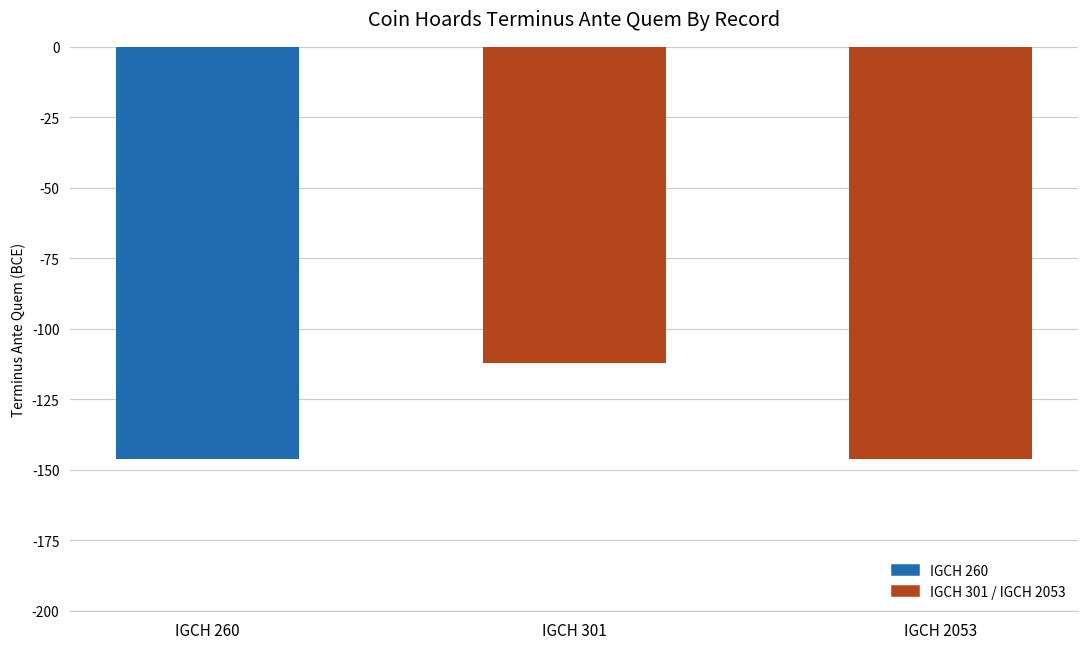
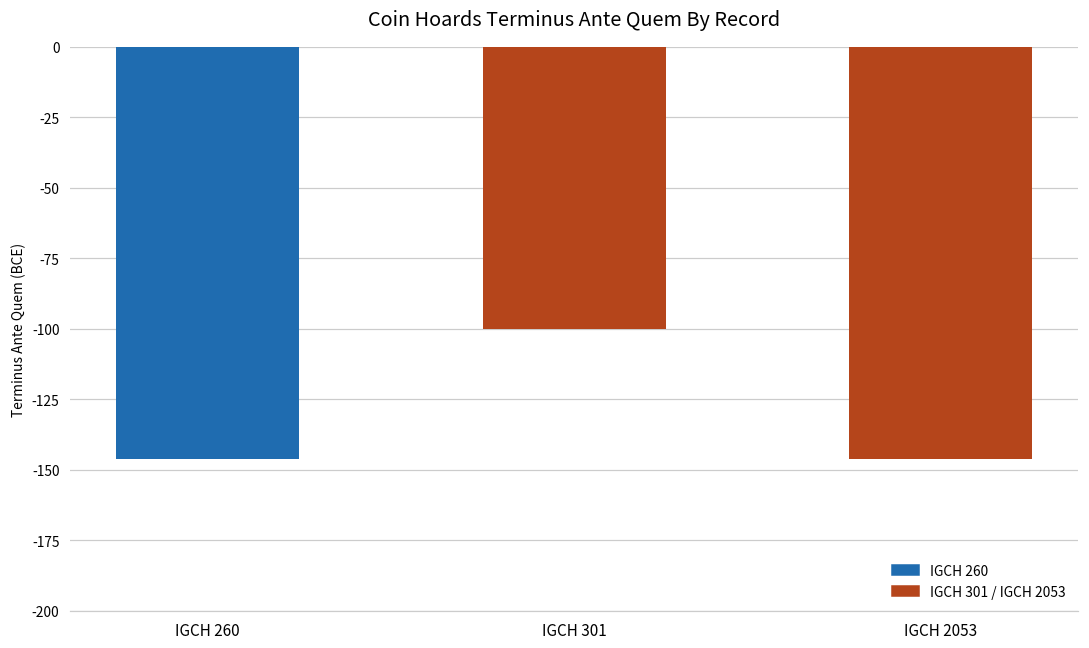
  {
    "IGCH 260": -146,
-   "IGCH 301": -112,
+   "IGCH 301": -100,
    "IGCH 2053": -146
  }
